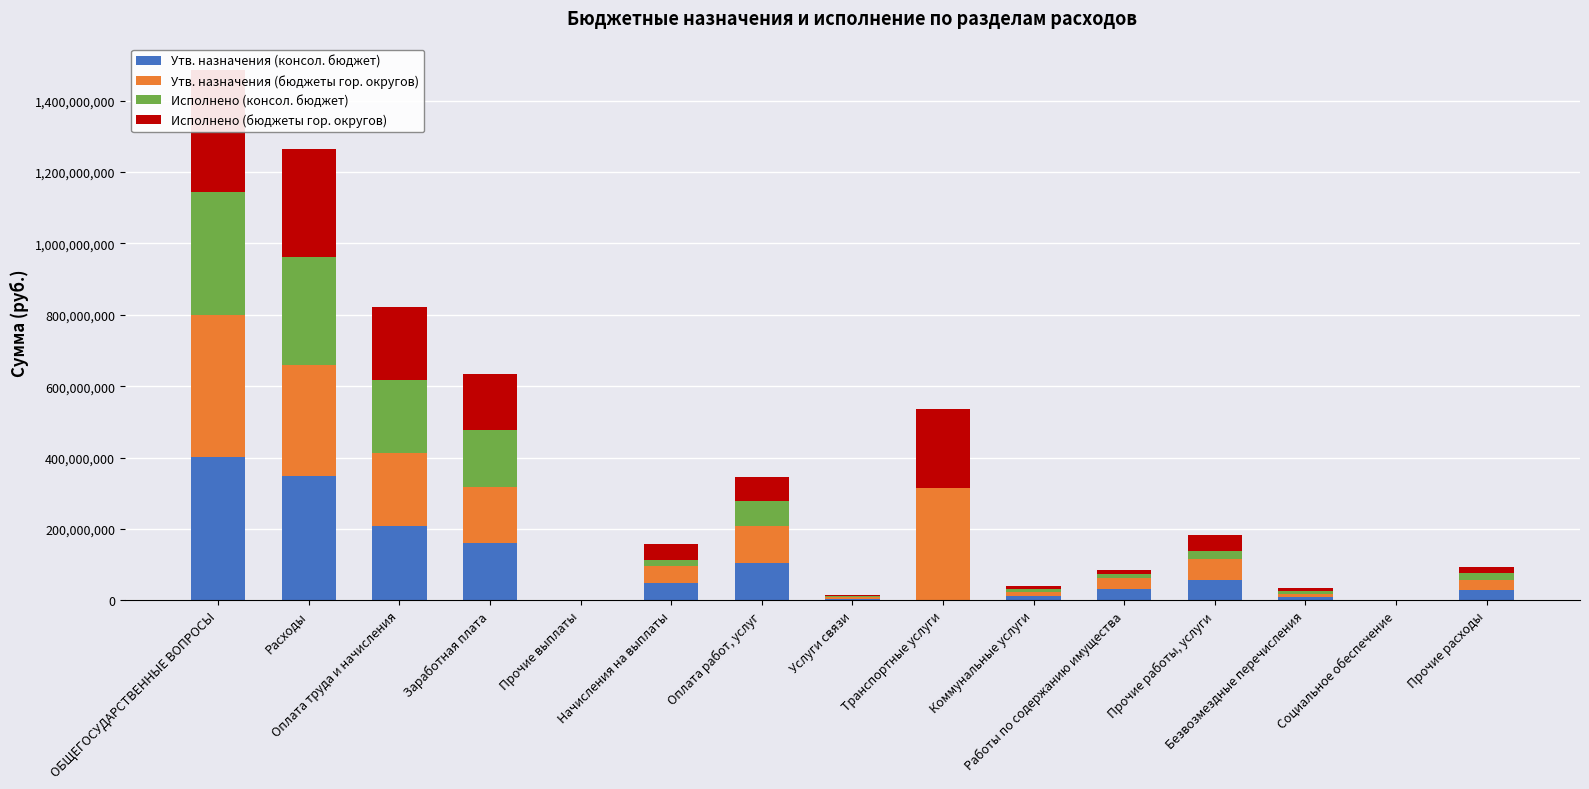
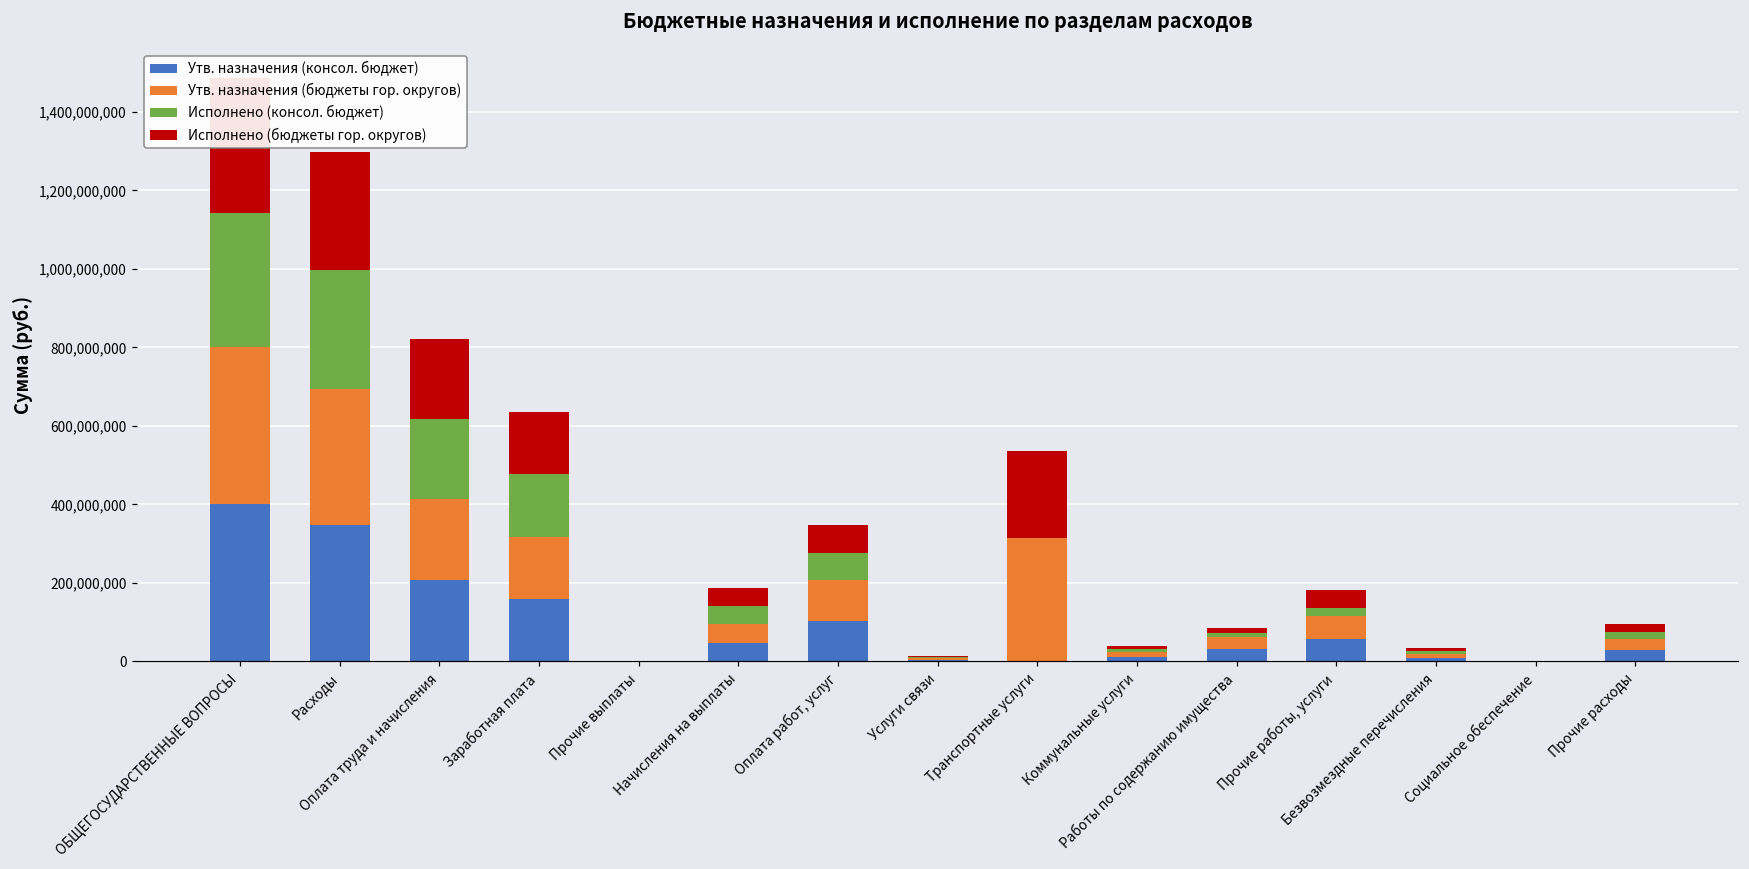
  {
    "Утв. назначения (консол. бюджет)": {
      "ОБЩЕГОСУДАРСТВЕННЫЕ ВОПРОСЫ": "400,000,000",
      "Расходы": "350,000,000",
      "Оплата труда и начисления": "210,000,000",
      "Заработная плата": "160,000,000",
      "Начисления на выплаты": "50,000,000",
      "Оплата работ, услуг": "100,000,000",
      "Коммунальные услуги": "10,000,000",
      "Работы по содержанию имущества": "30,000,000",
      "Прочие работы, услуги": "60,000,000",
      "Безвозмездные перечисления": "10,000,000",
      "Прочие расходы": "30,000,000"
    },
    "Утв. назначения (бюджеты гор. округов)": {
      "ОБЩЕГОСУДАРСТВЕННЫЕ ВОПРОСЫ": "400,000,000",
-     "Расходы": "310,000,000",
+     "Расходы": "350,000,000",
      "Оплата труда и начисления": "210,000,000",
      "Заработная плата": "160,000,000",
      "Начисления на выплаты": "50,000,000",
      "Оплата работ, услуг": "100,000,000",
      "Транспортные услуги": "310,000,000",
      "Коммунальные услуги": "10,000,000",
      "Работы по содержанию имущества": "30,000,000",
      "Прочие работы, услуги": "60,000,000",
      "Безвозмездные перечисления": "10,000,000",
      "Прочие расходы": "30,000,000"
    },
    "Исполнено (консол. бюджет)": {
      "ОБЩЕГОСУДАРСТВЕННЫЕ ВОПРОСЫ": "340,000,000",
      "Расходы": "300,000,000",
      "Оплата труда и начисления": "200,000,000",
      "Заработная плата": "160,000,000",
-     "Начисления на выплаты": "20,000,000",
+     "Начисления на выплаты": "50,000,000",
      "Оплата работ, услуг": "70,000,000",
      "Коммунальные услуги": "10,000,000",
      "Работы по содержанию имущества": "10,000,000",
      "Прочие работы, услуги": "20,000,000",
      "Безвозмездные перечисления": "10,000,000",
      "Прочие расходы": "20,000,000"
    },
    "Исполнено (бюджеты гор. округов)": {
      "Расходы": "300,000,000",
      "Оплата труда и начисления": "200,000,000",
      "Заработная плата": "160,000,000",
      "Начисления на выплаты": "50,000,000",
      "Оплата работ, услуг": "70,000,000",
      "Транспортные услуги": "220,000,000",
      "Коммунальные услуги": "10,000,000",
      "Работы по содержанию имущества": "10,000,000",
      "Прочие работы, услуги": "50,000,000",
      "Безвозмездные перечисления": "10,000,000",
      "Прочие расходы": "20,000,000"
    }
  }
